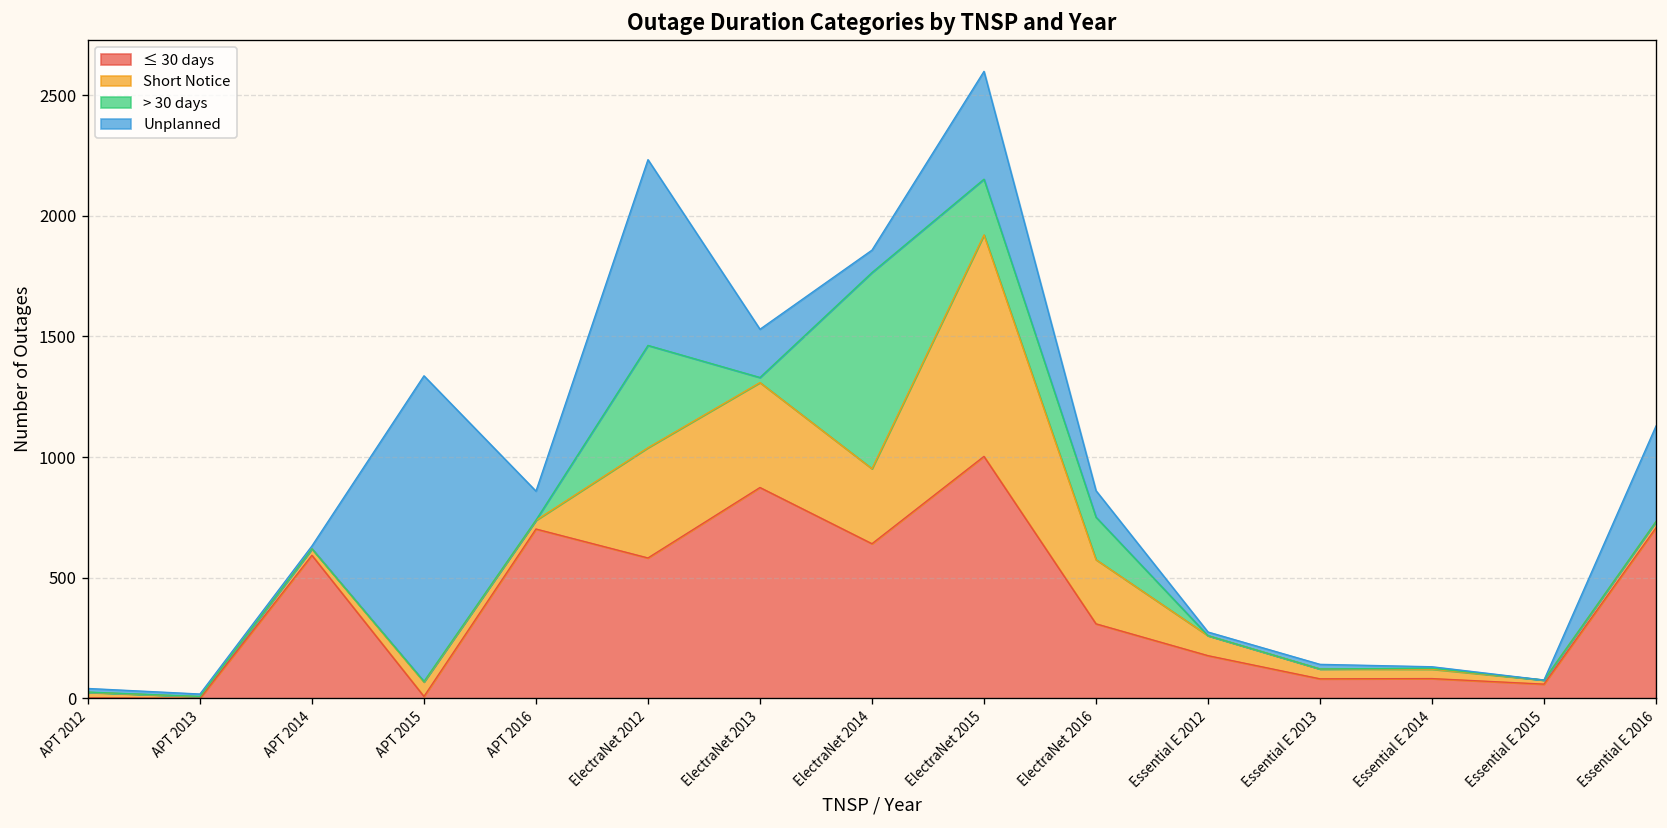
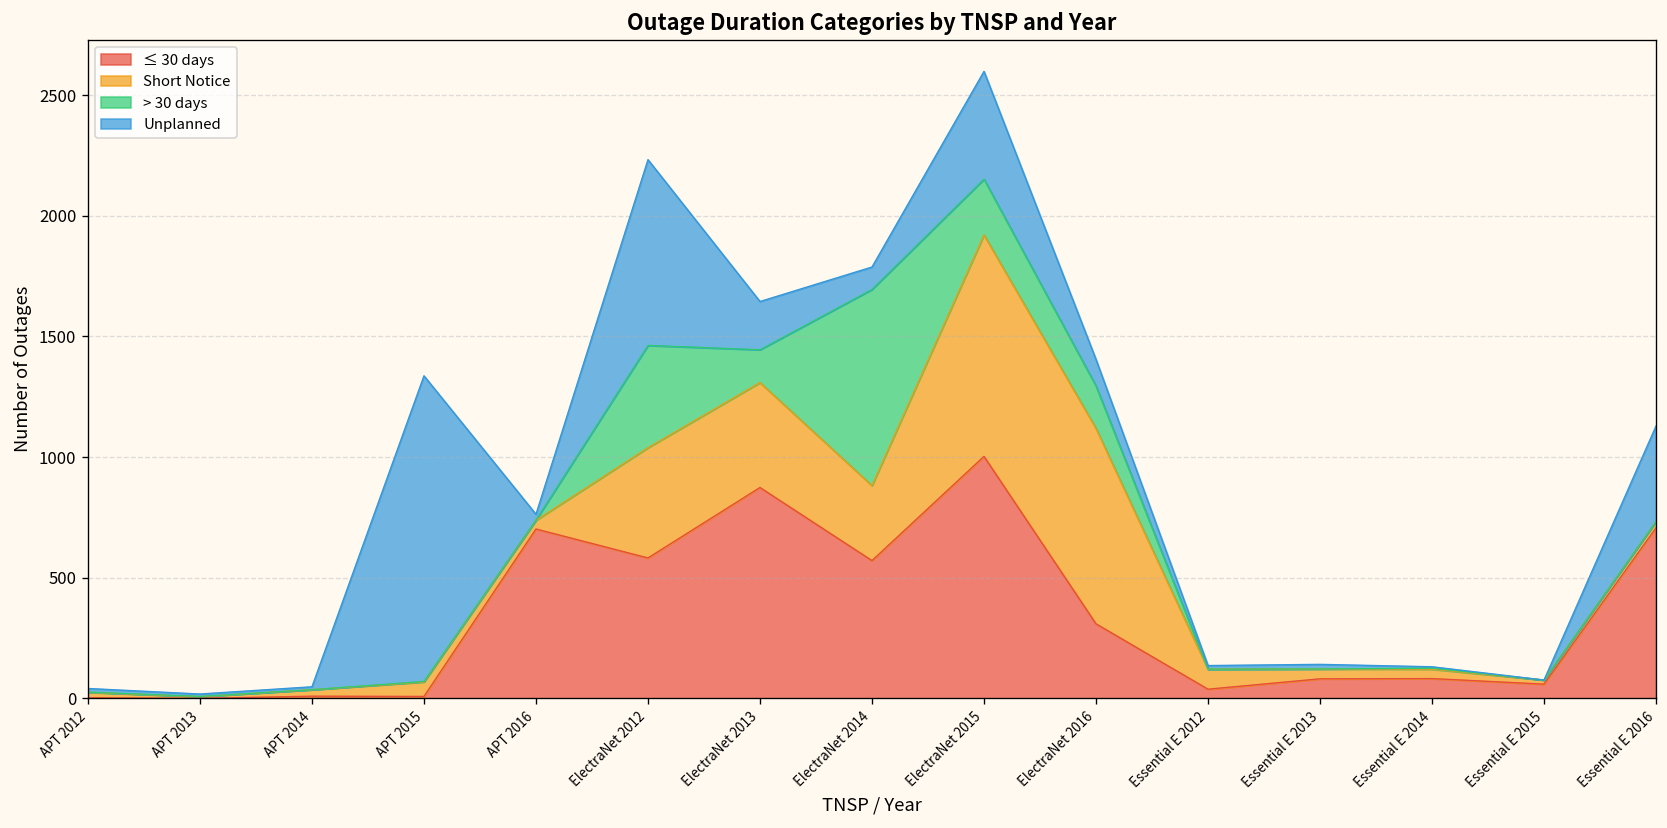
  {
    "≤ 30 days": {
      "APT 2012": 0,
-     "APT 2014": 590,
+     "APT 2014": 10,
      "APT 2015": 10,
      "APT 2016": 700,
      "ElectraNet 2012": 580,
      "ElectraNet 2013": 870,
-     "ElectraNet 2014": 640,
+     "ElectraNet 2014": 570,
      "ElectraNet 2015": 1000,
      "ElectraNet 2016": 310,
-     "Essential E 2012": 180,
+     "Essential E 2012": 40,
      "Essential E 2013": 80,
      "Essential E 2014": 80,
      "Essential E 2015": 60,
      "Essential E 2016": 710
    },
    "Short Notice": {
      "ElectraNet 2012": 460,
      "ElectraNet 2013": 440,
      "ElectraNet 2014": 310,
      "ElectraNet 2015": 920,
-     "ElectraNet 2016": 270
+     "ElectraNet 2016": 810
    },
    "> 30 days": {
      "ElectraNet 2012": 420,
-     "ElectraNet 2013": 20,
+     "ElectraNet 2013": 140,
      "ElectraNet 2014": 810,
      "ElectraNet 2015": 230,
      "ElectraNet 2016": 180
    },
    "Unplanned": {
      "APT 2012": 20,
      "APT 2015": 1270,
-     "APT 2016": 120,
+     "APT 2016": 20,
      "ElectraNet 2012": 770,
      "ElectraNet 2013": 200,
      "ElectraNet 2014": 90,
      "ElectraNet 2015": 450,
      "ElectraNet 2016": 110,
      "Essential E 2012": 20,
      "Essential E 2013": 20,
      "Essential E 2016": 400
    }
  }
